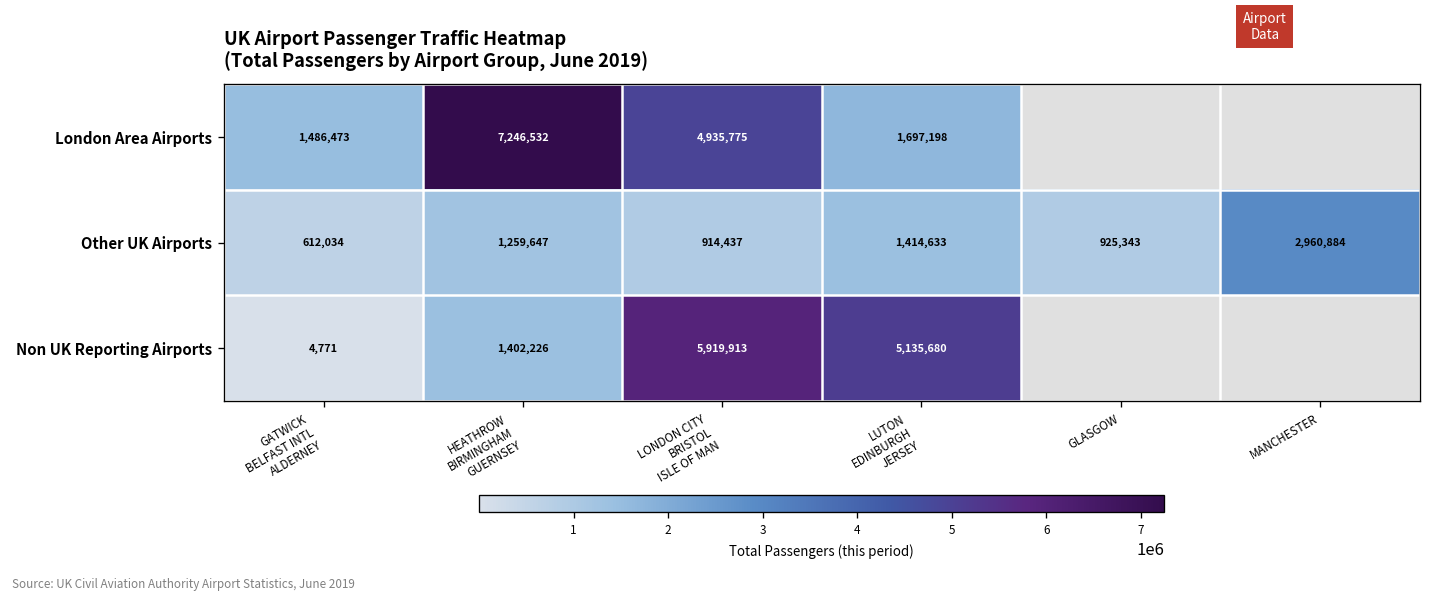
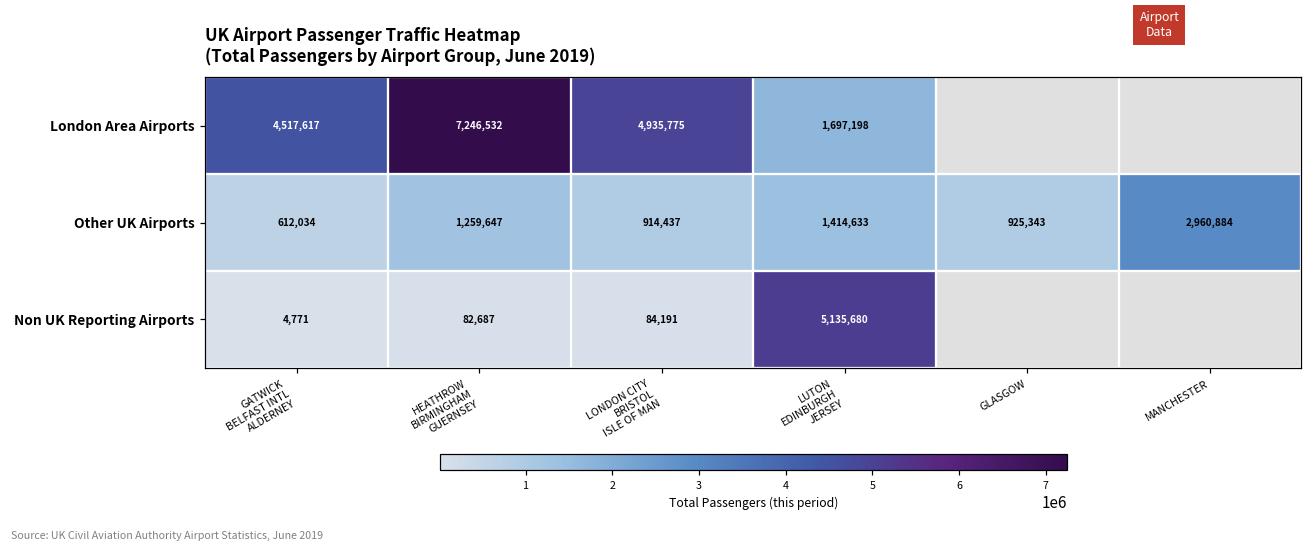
  {
    "London Area Airports": {
-     "GATWICK BELFAST INTL ALDERNEY": "1,486,473",
+     "GATWICK BELFAST INTL ALDERNEY": "4,517,617",
      "HEATHROW BIRMINGHAM GUERNSEY": "7,246,532",
      "LONDON CITY BRISTOL ISLE OF MAN": "4,935,775",
      "LUTON EDINBURGH JERSEY": "1,697,198"
    },
    "Other UK Airports": {
      "GATWICK BELFAST INTL ALDERNEY": "612,034",
      "HEATHROW BIRMINGHAM GUERNSEY": "1,259,647",
      "LONDON CITY BRISTOL ISLE OF MAN": "914,437",
      "LUTON EDINBURGH JERSEY": "1,414,633",
      "GLASGOW": "925,343",
      "MANCHESTER": "2,960,884"
    },
    "Non UK Reporting Airports": {
      "GATWICK BELFAST INTL ALDERNEY": "4,771",
-     "HEATHROW BIRMINGHAM GUERNSEY": "1,402,226",
-     "LONDON CITY BRISTOL ISLE OF MAN": "5,919,913",
+     "HEATHROW BIRMINGHAM GUERNSEY": "82,687",
+     "LONDON CITY BRISTOL ISLE OF MAN": "84,191",
      "LUTON EDINBURGH JERSEY": "5,135,680"
    }
  }
